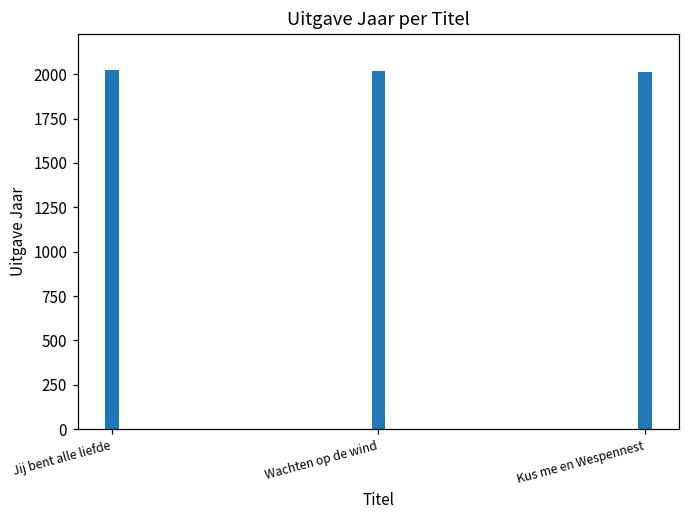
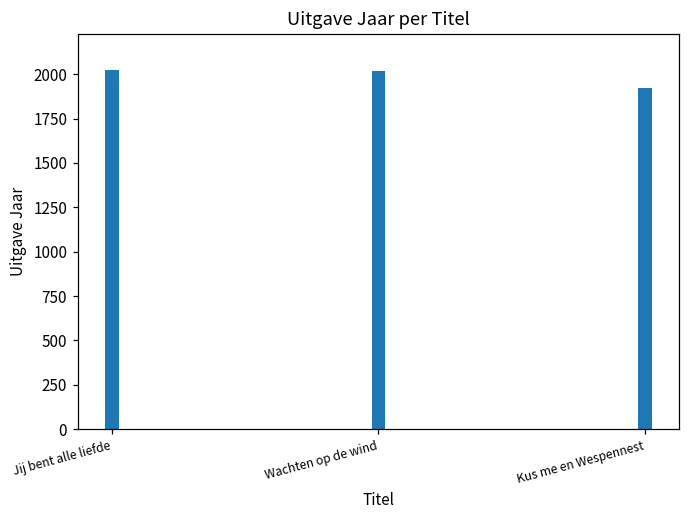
  {
    "Jij bent alle liefde": 2020,
    "Wachten op de wind": 2020,
-   "Kus me en Wespennest": 2010
+   "Kus me en Wespennest": 1920
  }
